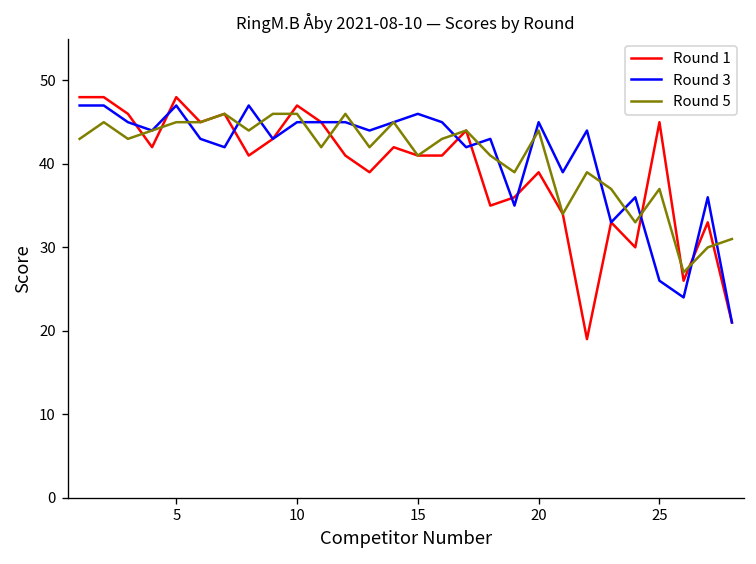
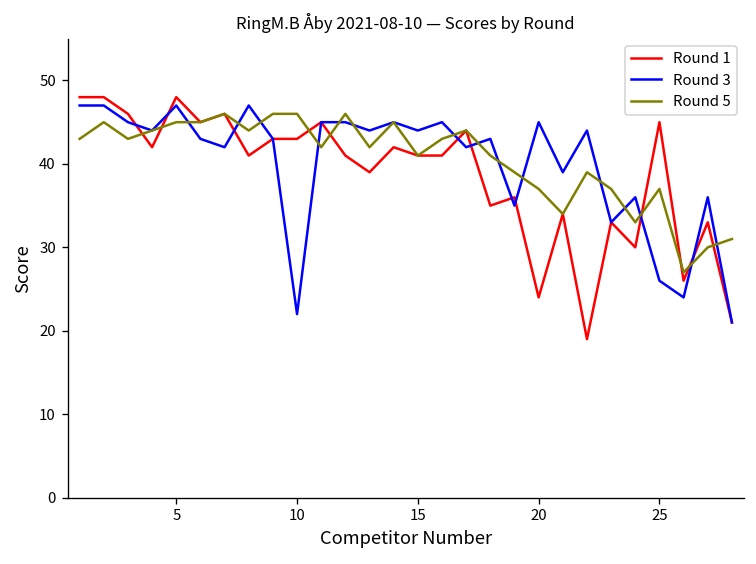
  {
    "Round 1": {
      "5": 48,
-     "10": 47,
-     "20": 39,
+     "10": 43,
+     "20": 24,
      "25": 45
    },
    "Round 3": {
      "5": 47,
-     "10": 45,
-     "15": 46,
+     "10": 22,
+     "15": 44,
      "20": 45,
      "25": 26
    },
    "Round 5": {
      "5": 45,
      "10": 46,
-     "20": 44,
+     "20": 37,
      "25": 37
    }
  }
